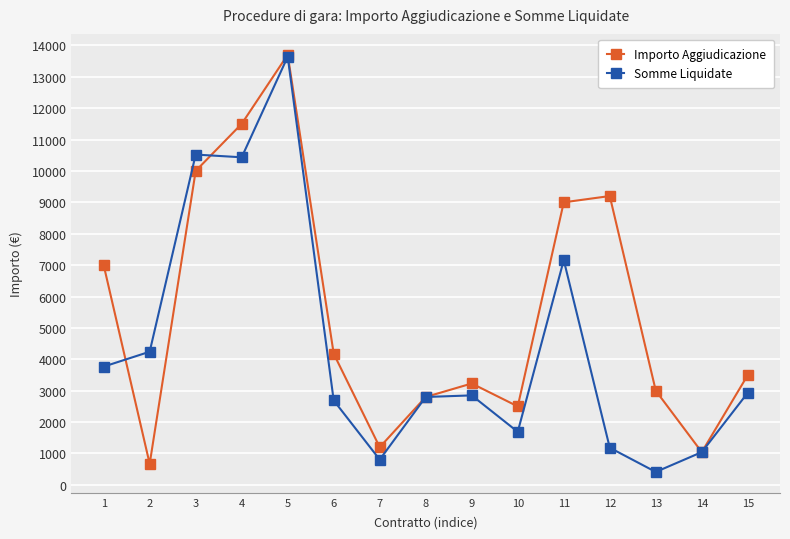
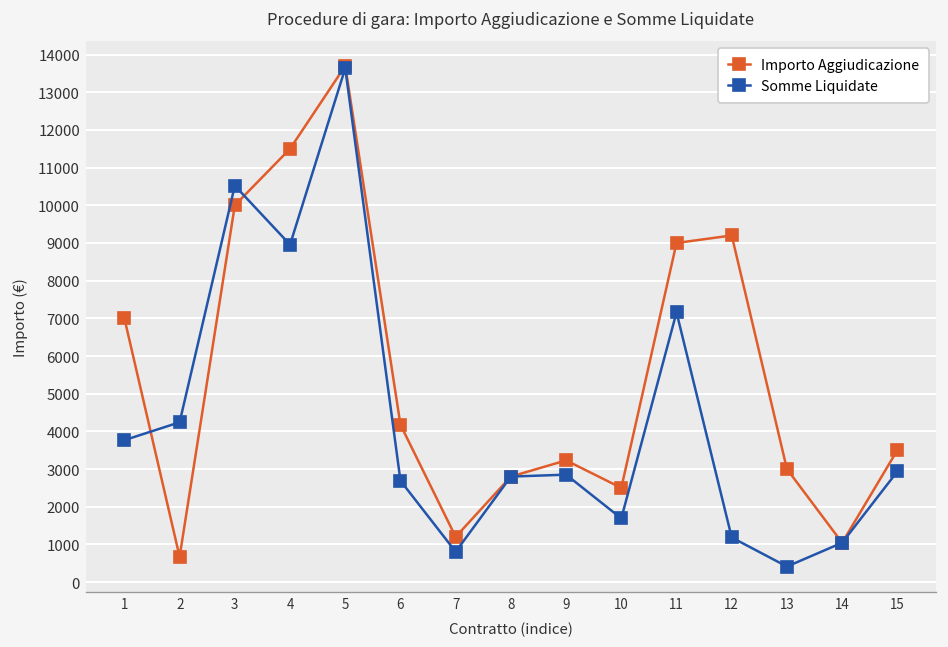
  {
    "Importo Aggiudicazione": {
      "1": 7000,
      "2": 700,
      "3": 10000,
      "4": 11500,
      "6": 4200,
      "7": 1200,
      "9": 3200,
      "10": 2500,
      "11": 9000,
      "12": 9200,
      "13": 3000,
      "15": 3500
    },
    "Somme Liquidate": {
      "1": 3800,
      "2": 4200,
      "3": 10500,
-     "4": 10400,
+     "4": 9000,
      "6": 2700,
      "7": 800,
      "9": 2900,
      "10": 1700,
      "11": 7200,
      "12": 1200,
      "13": 400,
      "15": 2900
    }
  }
